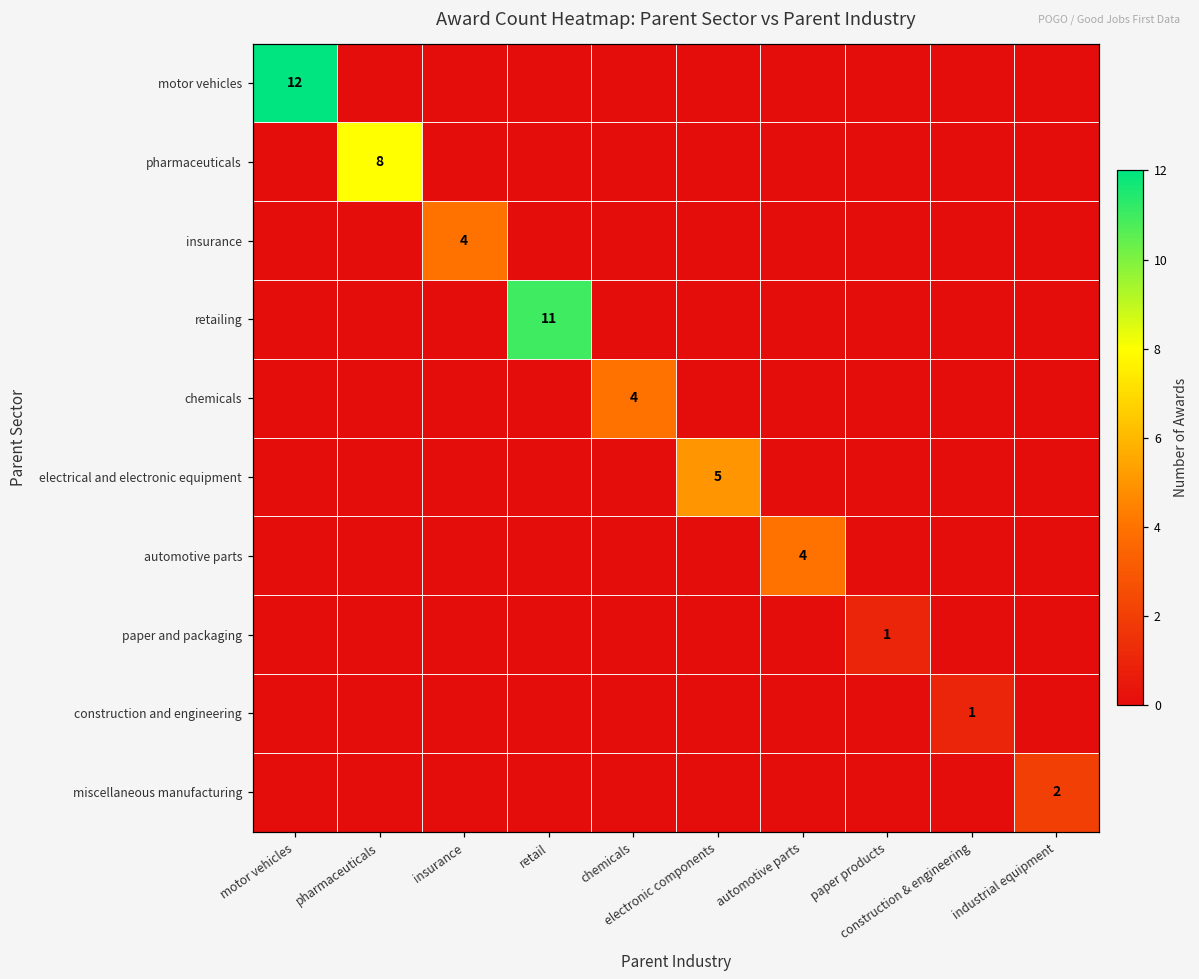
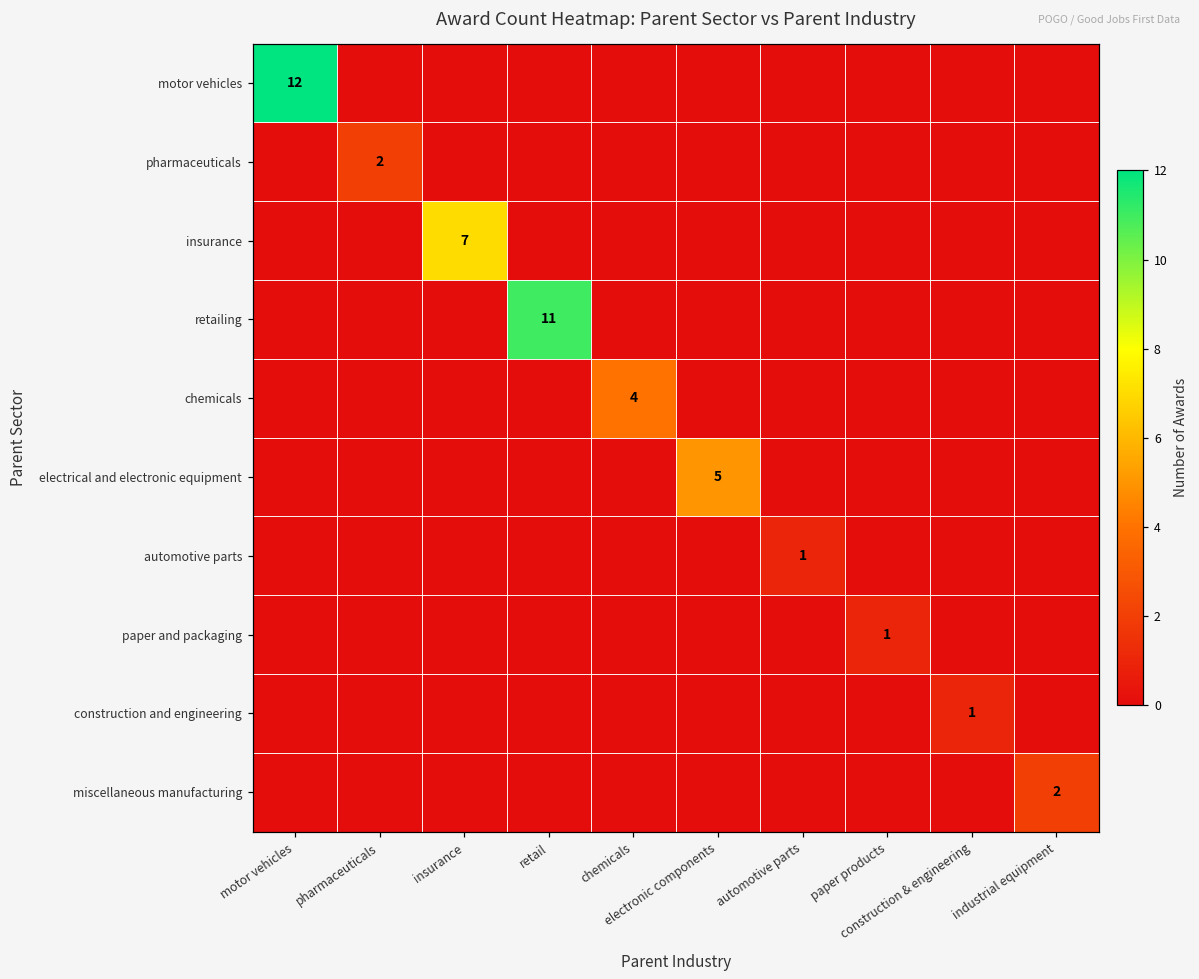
  {
    "motor vehicles": {
      "motor vehicles": 12
    },
    "pharmaceuticals": {
-     "pharmaceuticals": 8
+     "pharmaceuticals": 2
    },
    "insurance": {
-     "insurance": 4
+     "insurance": 7
    },
    "retailing": {
      "retail": 11
    },
    "chemicals": {
      "chemicals": 4
    },
    "electrical and electronic equipment": {
      "electronic components": 5
    },
    "automotive parts": {
-     "automotive parts": 4
+     "automotive parts": 1
    },
    "paper and packaging": {
      "paper products": 1
    },
    "construction and engineering": {
      "construction & engineering": 1
    },
    "miscellaneous manufacturing": {
      "industrial equipment": 2
    }
  }
